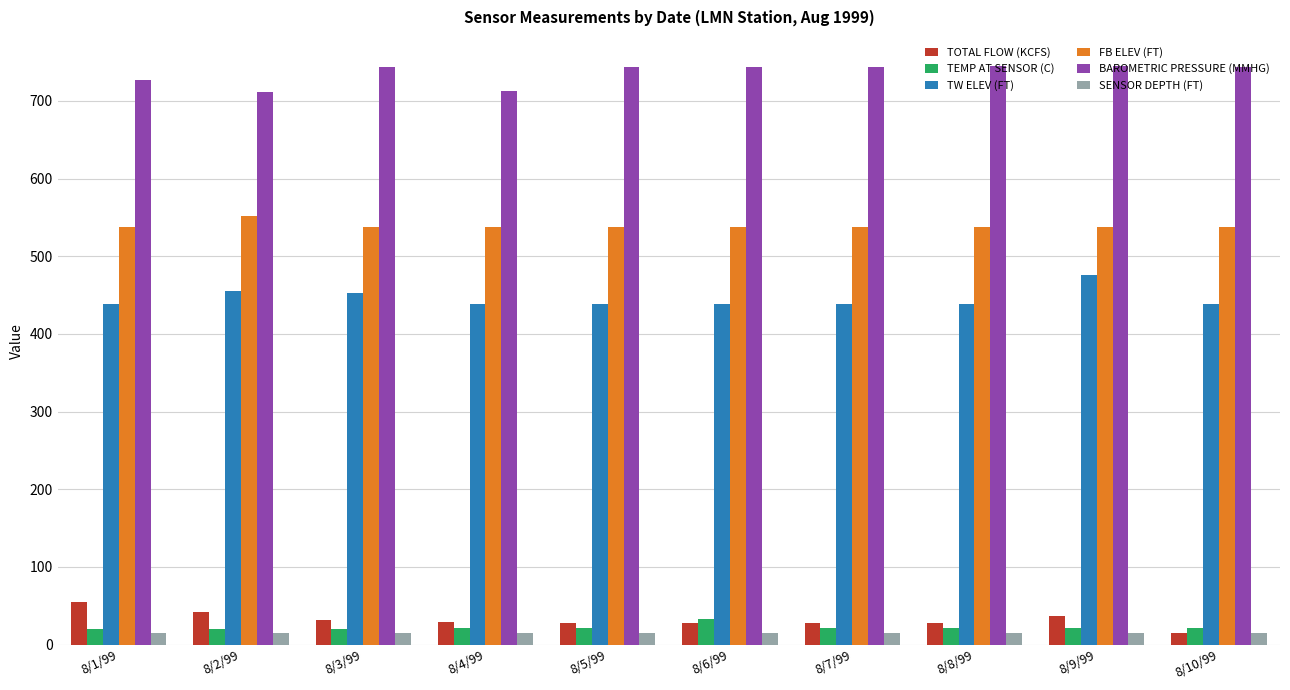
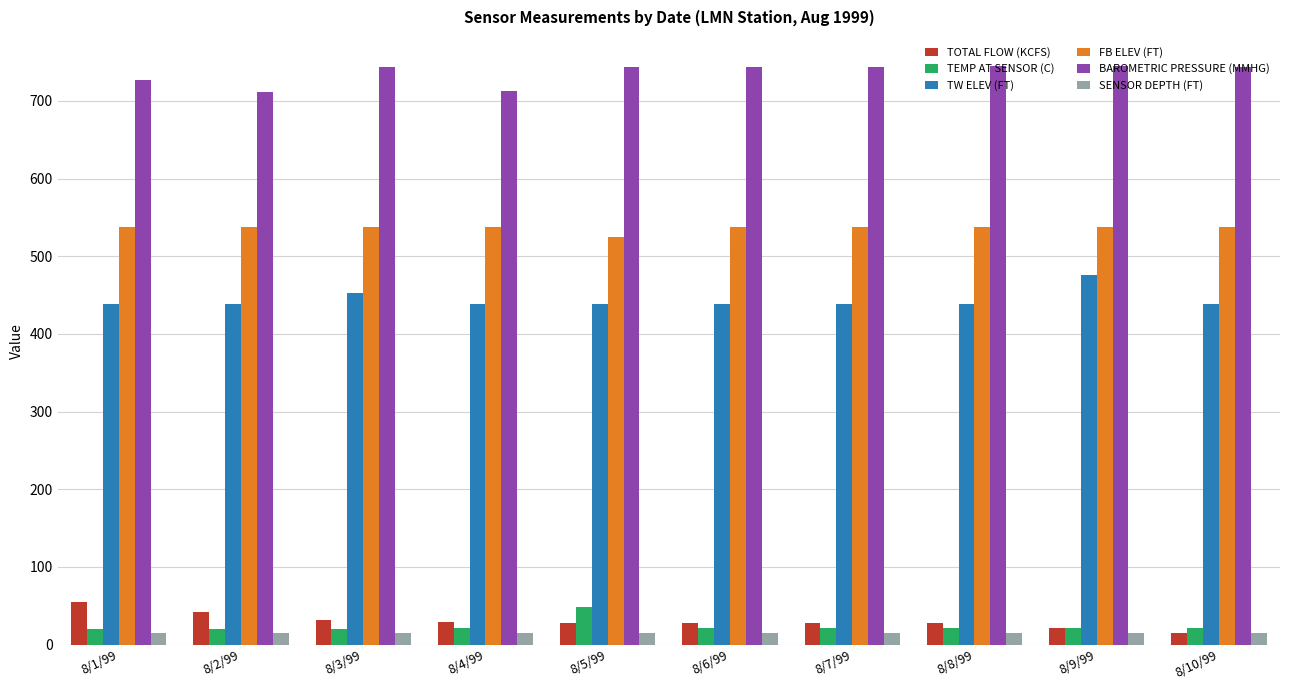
  {
    "TOTAL FLOW (KCFS)": {
      "8/1/99": 60,
      "8/2/99": 40,
      "8/3/99": 30,
      "8/4/99": 30,
      "8/5/99": 30,
      "8/6/99": 30,
      "8/7/99": 30,
      "8/8/99": 30,
-     "8/9/99": 40,
+     "8/9/99": 20,
      "8/10/99": 20
    },
    "TEMP AT SENSOR (C)": {
      "8/1/99": 20,
      "8/2/99": 20,
      "8/3/99": 20,
      "8/4/99": 20,
-     "8/5/99": 20,
-     "8/6/99": 30,
+     "8/5/99": 50,
+     "8/6/99": 20,
      "8/7/99": 20,
      "8/8/99": 20,
      "8/9/99": 20,
      "8/10/99": 20
    },
    "TW ELEV (FT)": {
      "8/1/99": 440,
-     "8/2/99": 460,
+     "8/2/99": 440,
      "8/3/99": 450,
      "8/4/99": 440,
      "8/5/99": 440,
      "8/6/99": 440,
      "8/7/99": 440,
      "8/8/99": 440,
      "8/9/99": 480,
      "8/10/99": 440
    },
    "FB ELEV (FT)": {
      "8/1/99": 540,
-     "8/2/99": 550,
+     "8/2/99": 540,
      "8/3/99": 540,
      "8/4/99": 540,
-     "8/5/99": 540,
+     "8/5/99": 530,
      "8/6/99": 540,
      "8/7/99": 540,
      "8/8/99": 540,
      "8/9/99": 540,
      "8/10/99": 540
    },
    "BAROMETRIC PRESSURE (MMHG)": {
      "8/1/99": 730,
      "8/2/99": 710,
      "8/3/99": 740,
      "8/4/99": 710,
      "8/5/99": 740,
      "8/6/99": 740,
      "8/7/99": 740,
      "8/8/99": 750,
      "8/9/99": 750,
      "8/10/99": 740
    },
    "SENSOR DEPTH (FT)": {
      "8/1/99": 20,
      "8/2/99": 20,
      "8/3/99": 20,
      "8/4/99": 20,
      "8/5/99": 20,
      "8/6/99": 20,
      "8/7/99": 20,
      "8/8/99": 20,
      "8/9/99": 20,
      "8/10/99": 20
    }
  }
